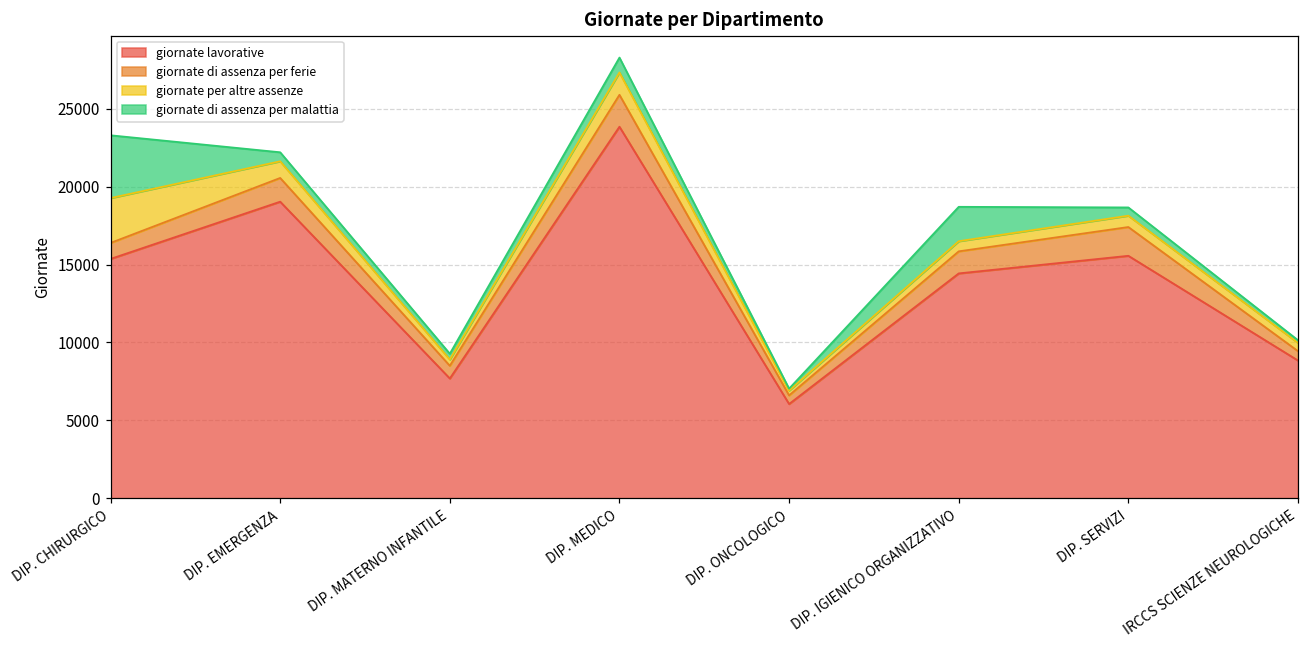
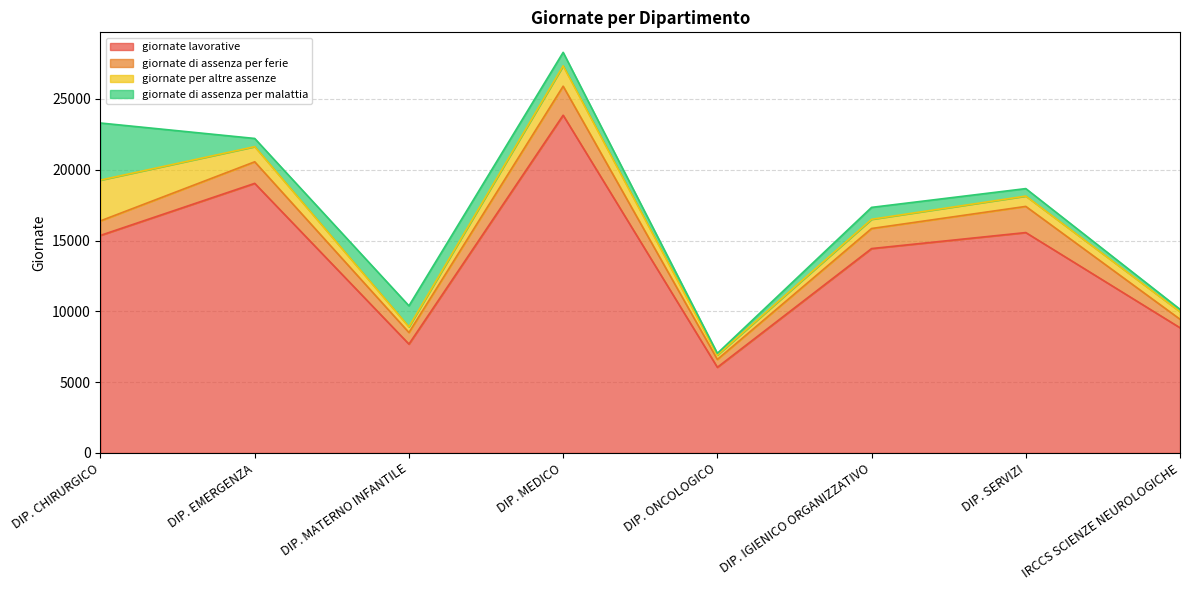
  {
    "giornate per altre assenze": {
      "DIP. CHIRURGICO": 2900,
      "DIP. EMERGENZA": 1100,
      "DIP. MATERNO INFANTILE": 400,
      "DIP. MEDICO": 1400,
      "DIP. IGIENICO ORGANIZZATIVO": 700,
      "DIP. SERVIZI": 700
    },
    "giornate di assenza per malattia": {
      "DIP. CHIRURGICO": 4000,
      "DIP. EMERGENZA": 600,
-     "DIP. MATERNO INFANTILE": 400,
+     "DIP. MATERNO INFANTILE": 1500,
      "DIP. MEDICO": 1000,
-     "DIP. IGIENICO ORGANIZZATIVO": 2200,
+     "DIP. IGIENICO ORGANIZZATIVO": 800,
      "DIP. SERVIZI": 500
    }
  }
